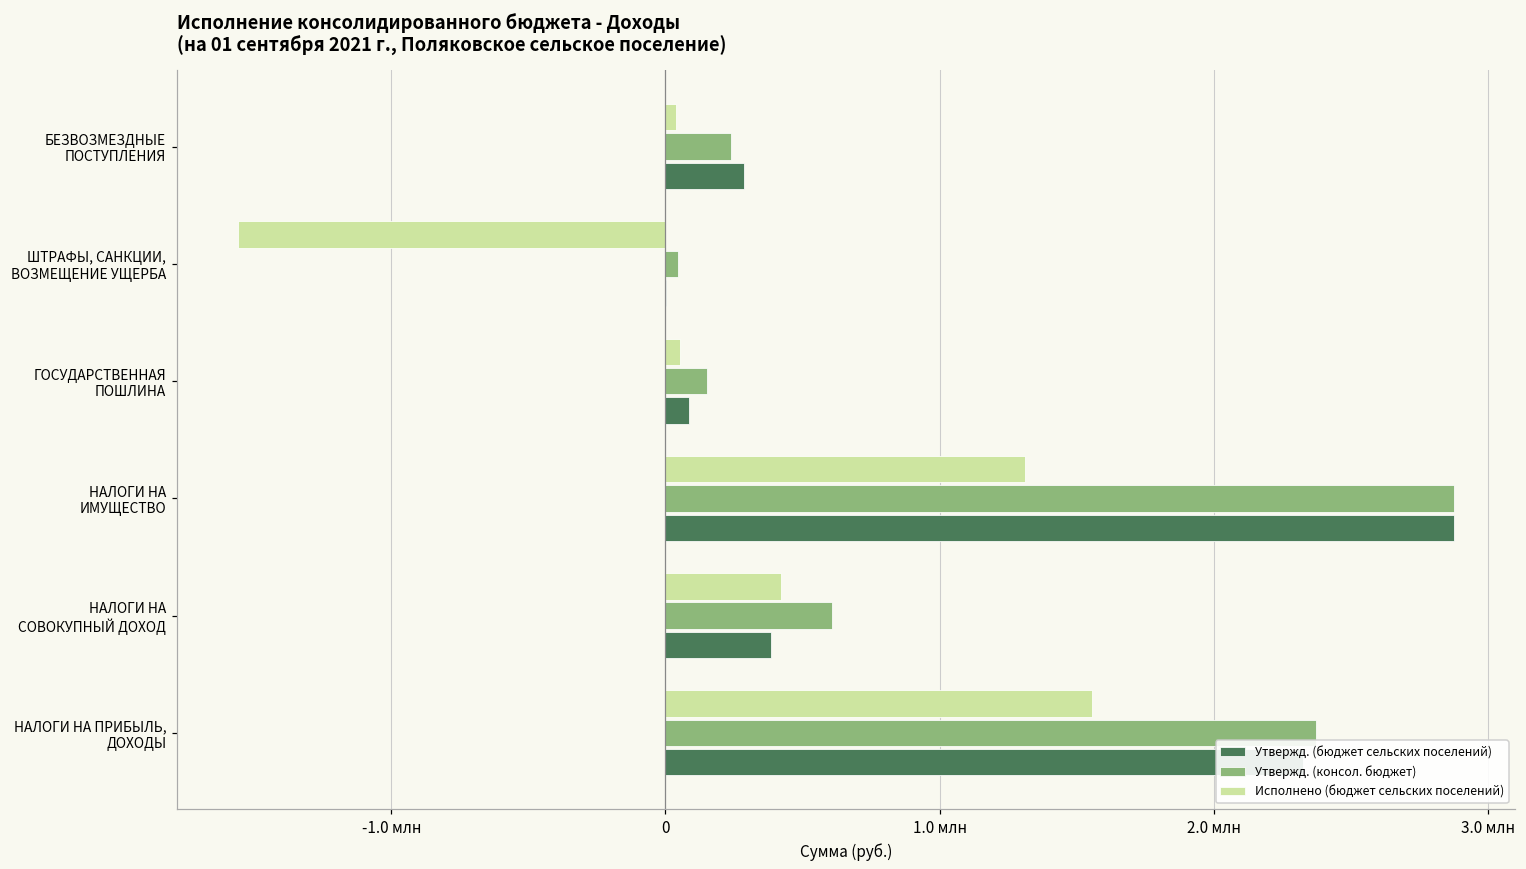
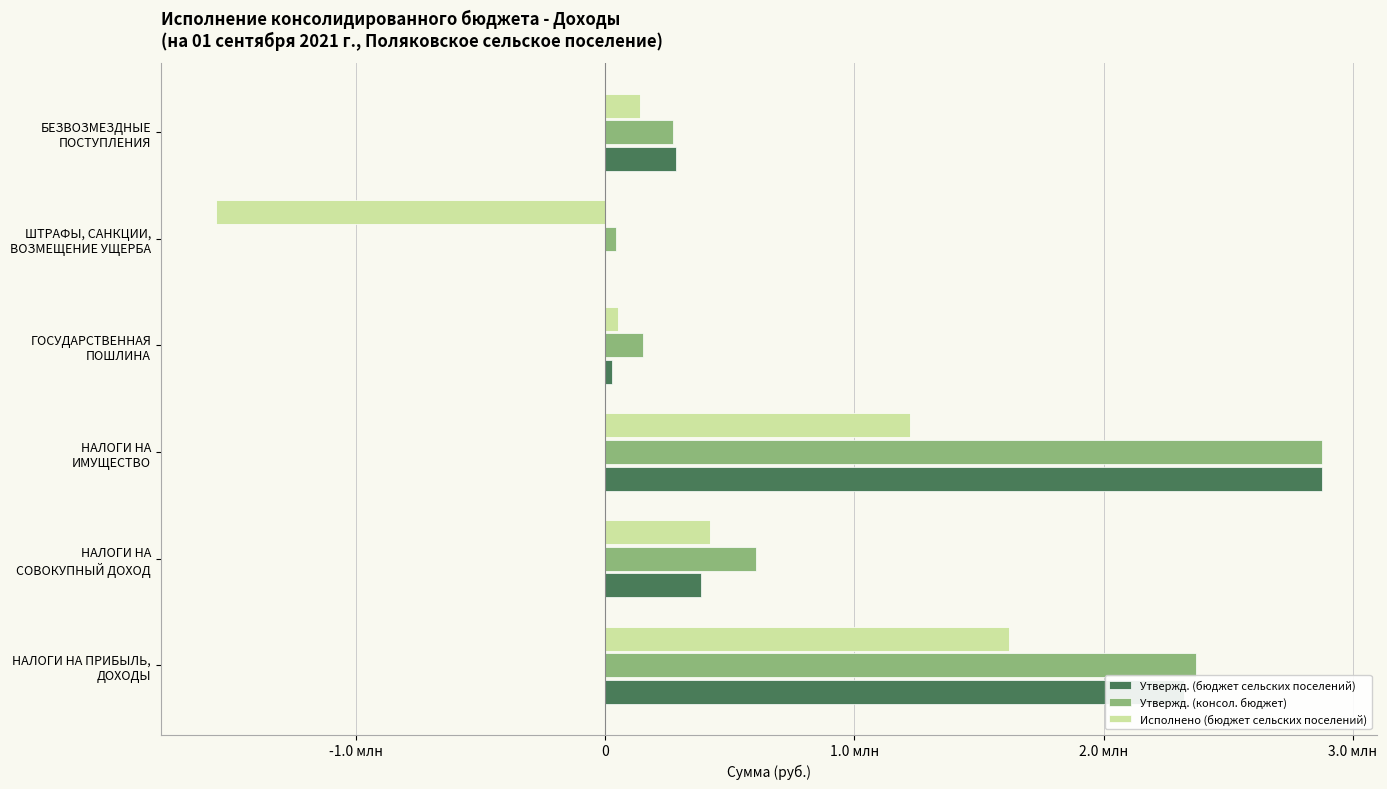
  {
    "Утвержд. (бюджет сельских поселений)": {
      "БЕЗВОЗМЕЗДНЫЕ ПОСТУПЛЕНИЯ": "0.29 млн",
-     "ГОСУДАРСТВЕННАЯ ПОШЛИНА": "0.09 млн",
+     "ГОСУДАРСТВЕННАЯ ПОШЛИНА": "0.03 млн",
      "НАЛОГИ НА ИМУЩЕСТВО": "2.88 млн",
      "НАЛОГИ НА СОВОКУПНЫЙ ДОХОД": "0.39 млн"
    },
    "Утвержд. (консол. бюджет)": {
-     "БЕЗВОЗМЕЗДНЫЕ ПОСТУПЛЕНИЯ": "0.24 млн",
+     "БЕЗВОЗМЕЗДНЫЕ ПОСТУПЛЕНИЯ": "0.27 млн",
      "ШТРАФЫ, САНКЦИИ, ВОЗМЕЩЕНИЕ УЩЕРБА": "0.05 млн",
      "ГОСУДАРСТВЕННАЯ ПОШЛИНА": "0.15 млн",
      "НАЛОГИ НА ИМУЩЕСТВО": "2.88 млн",
      "НАЛОГИ НА СОВОКУПНЫЙ ДОХОД": "0.61 млн",
      "НАЛОГИ НА ПРИБЫЛЬ, ДОХОДЫ": "2.37 млн"
    },
    "Исполнено (бюджет сельских поселений)": {
-     "БЕЗВОЗМЕЗДНЫЕ ПОСТУПЛЕНИЯ": "0.04 млн",
+     "БЕЗВОЗМЕЗДНЫЕ ПОСТУПЛЕНИЯ": "0.14 млн",
      "ШТРАФЫ, САНКЦИИ, ВОЗМЕЩЕНИЕ УЩЕРБА": "-1.56 млн",
      "ГОСУДАРСТВЕННАЯ ПОШЛИНА": "0.05 млн",
-     "НАЛОГИ НА ИМУЩЕСТВО": "1.31 млн",
+     "НАЛОГИ НА ИМУЩЕСТВО": "1.23 млн",
      "НАЛОГИ НА СОВОКУПНЫЙ ДОХОД": "0.42 млн",
-     "НАЛОГИ НА ПРИБЫЛЬ, ДОХОДЫ": "1.56 млн"
+     "НАЛОГИ НА ПРИБЫЛЬ, ДОХОДЫ": "1.62 млн"
    }
  }
